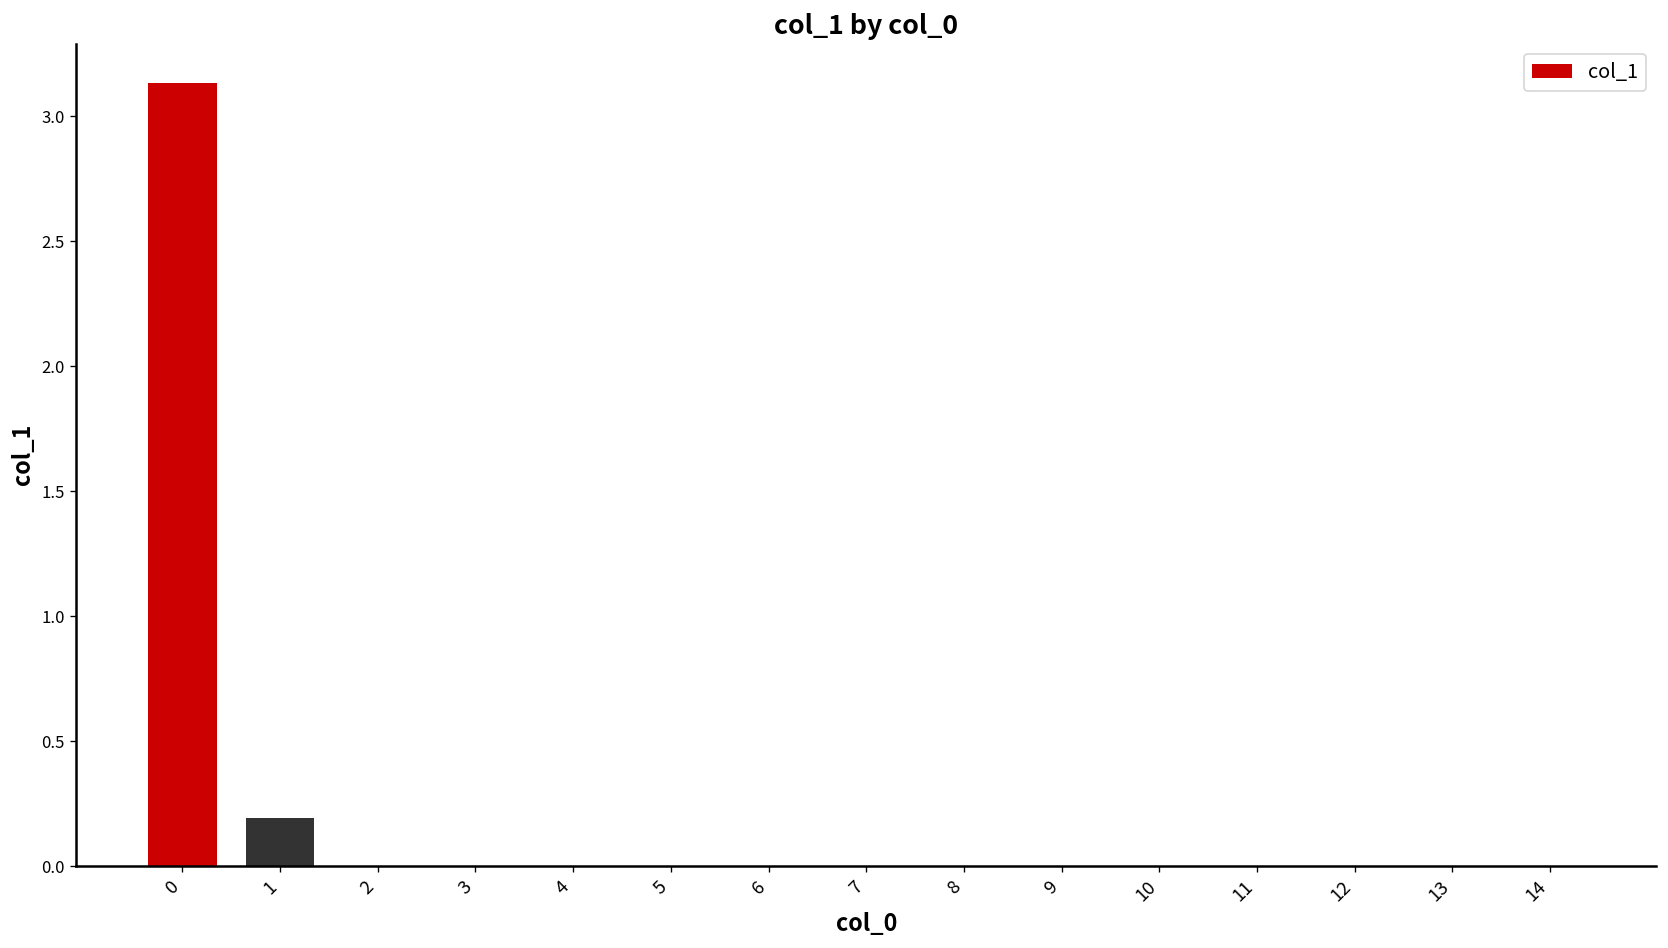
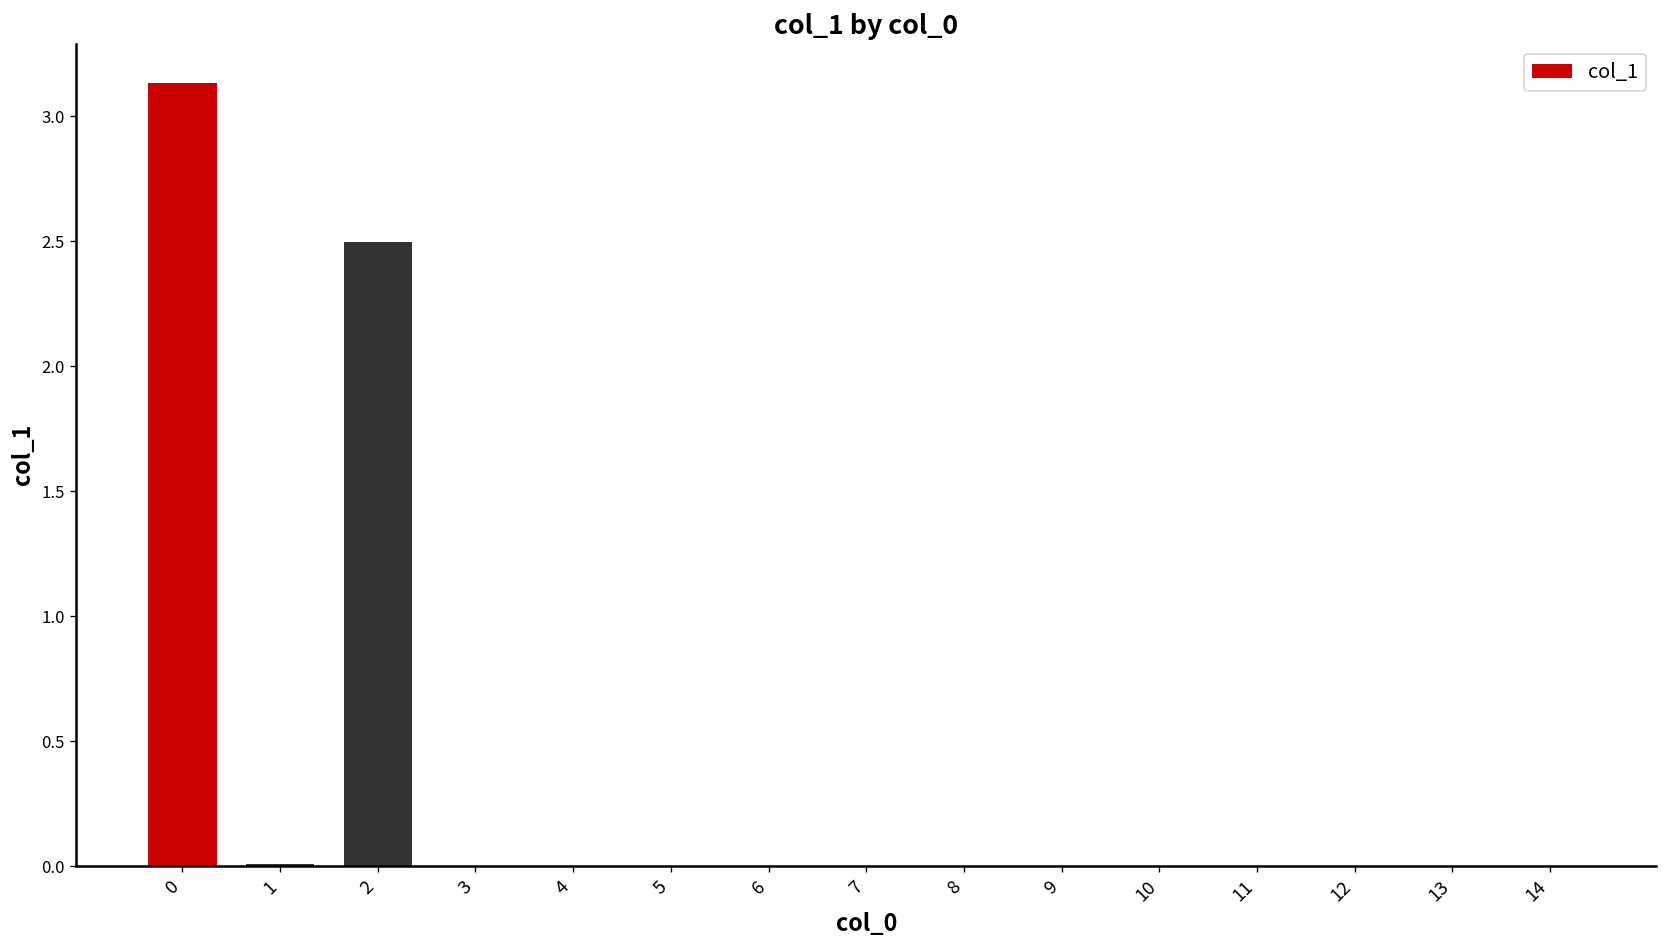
  {
    "0": 3.13,
-   "1": 0.19,
-   "2": 0.00
+   "1": 0.01,
+   "2": 2.49
  }
